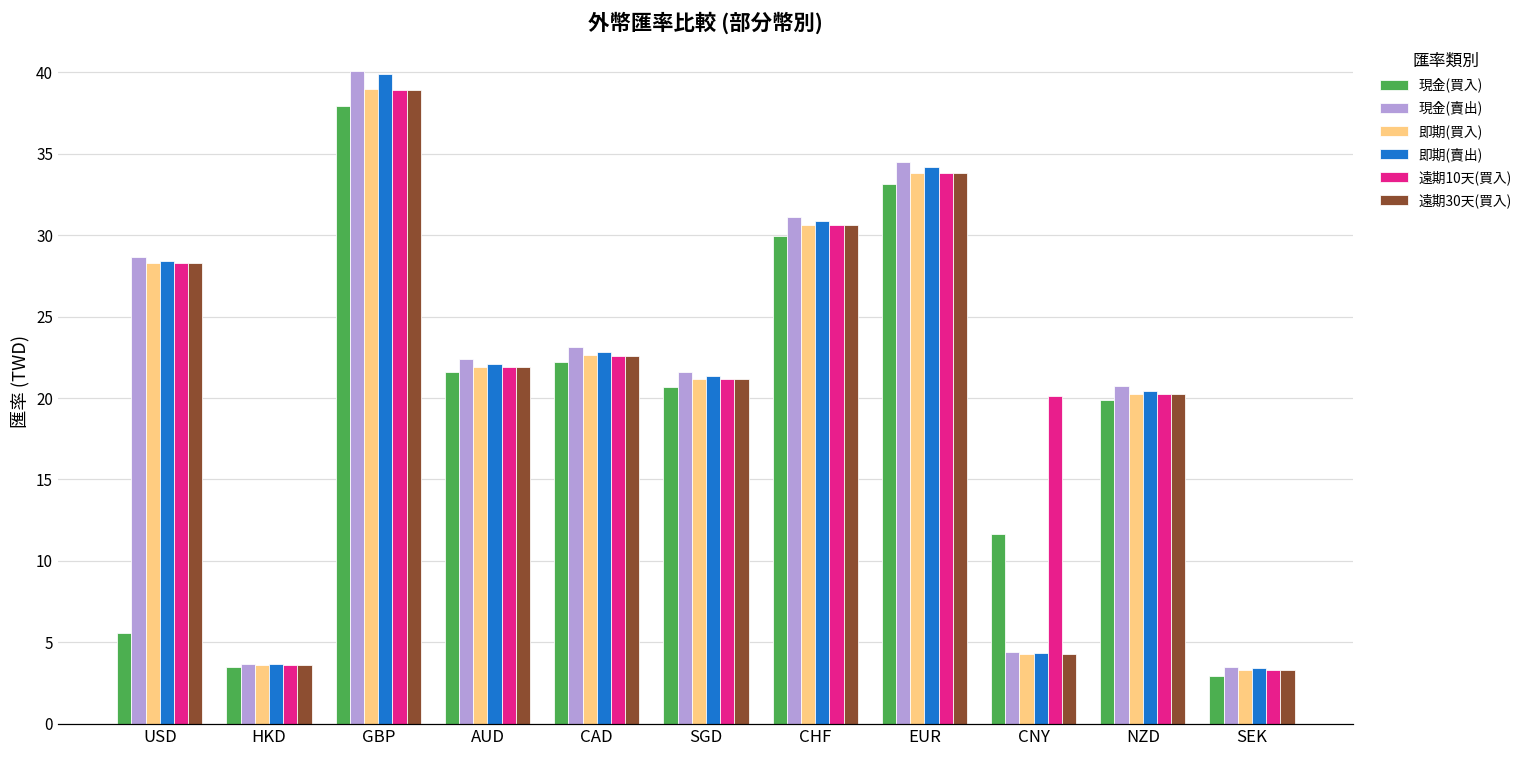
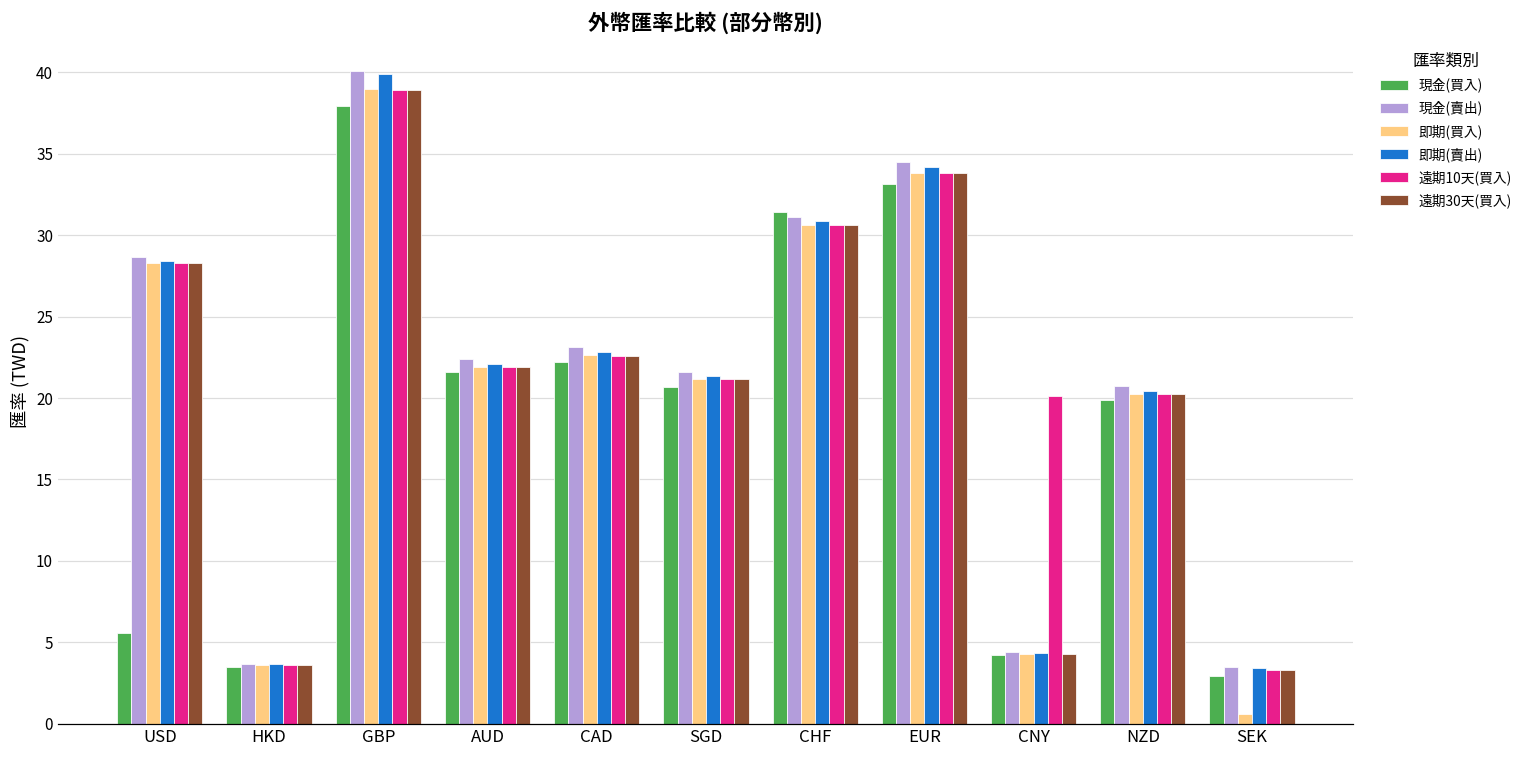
  {
    "現金(買入)": {
      "USD": 5.6,
      "HKD": 3.5,
      "GBP": 37.9,
      "AUD": 21.6,
      "CAD": 22.2,
      "SGD": 20.7,
-     "CHF": 29.9,
+     "CHF": 31.4,
      "EUR": 33.2,
-     "CNY": 11.7,
+     "CNY": 4.2,
      "NZD": 19.9,
      "SEK": 3.0
    },
    "現金(賣出)": {
      "USD": 28.6,
      "HKD": 3.7,
      "GBP": 40.0,
      "AUD": 22.4,
      "CAD": 23.1,
      "SGD": 21.6,
      "CHF": 31.1,
      "EUR": 34.5,
      "CNY": 4.4,
      "NZD": 20.7,
      "SEK": 3.5
    },
    "即期(買入)": {
      "USD": 28.3,
      "HKD": 3.6,
      "GBP": 38.9,
      "AUD": 21.9,
      "CAD": 22.6,
      "SGD": 21.2,
      "CHF": 30.6,
      "EUR": 33.8,
      "CNY": 4.3,
      "NZD": 20.3,
-     "SEK": 3.3
+     "SEK": 0.6
    },
    "即期(賣出)": {
      "USD": 28.4,
      "HKD": 3.7,
      "GBP": 39.9,
      "AUD": 22.1,
      "CAD": 22.8,
      "SGD": 21.3,
      "CHF": 30.8,
      "EUR": 34.2,
      "CNY": 4.4,
      "NZD": 20.5,
      "SEK": 3.4
    },
    "遠期10天(買入)": {
      "USD": 28.3,
      "HKD": 3.6,
      "GBP": 38.9,
      "AUD": 21.9,
      "CAD": 22.6,
      "SGD": 21.2,
      "CHF": 30.6,
      "EUR": 33.8,
      "CNY": 20.1,
      "NZD": 20.2,
      "SEK": 3.3
    },
    "遠期30天(買入)": {
      "USD": 28.3,
      "HKD": 3.6,
      "GBP": 38.9,
      "AUD": 21.9,
      "CAD": 22.6,
      "SGD": 21.1,
      "CHF": 30.6,
      "EUR": 33.8,
      "CNY": 4.3,
      "NZD": 20.2,
      "SEK": 3.3
    }
  }
